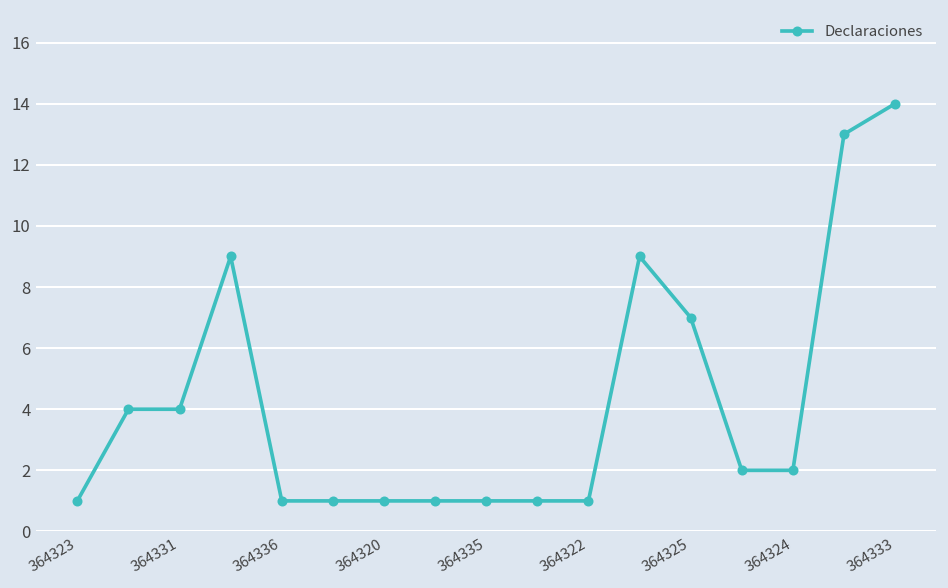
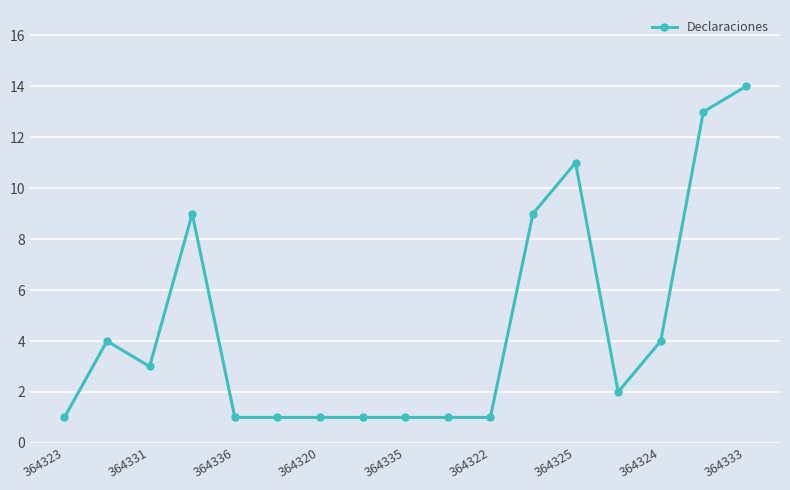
  {
    "364323": 1,
-   "364331": 4,
+   "364331": 3,
    "364336": 1,
    "364320": 1,
    "364335": 1,
    "364322": 1,
-   "364325": 7,
-   "364324": 2,
+   "364325": 11,
+   "364324": 4,
    "364333": 14
  }
